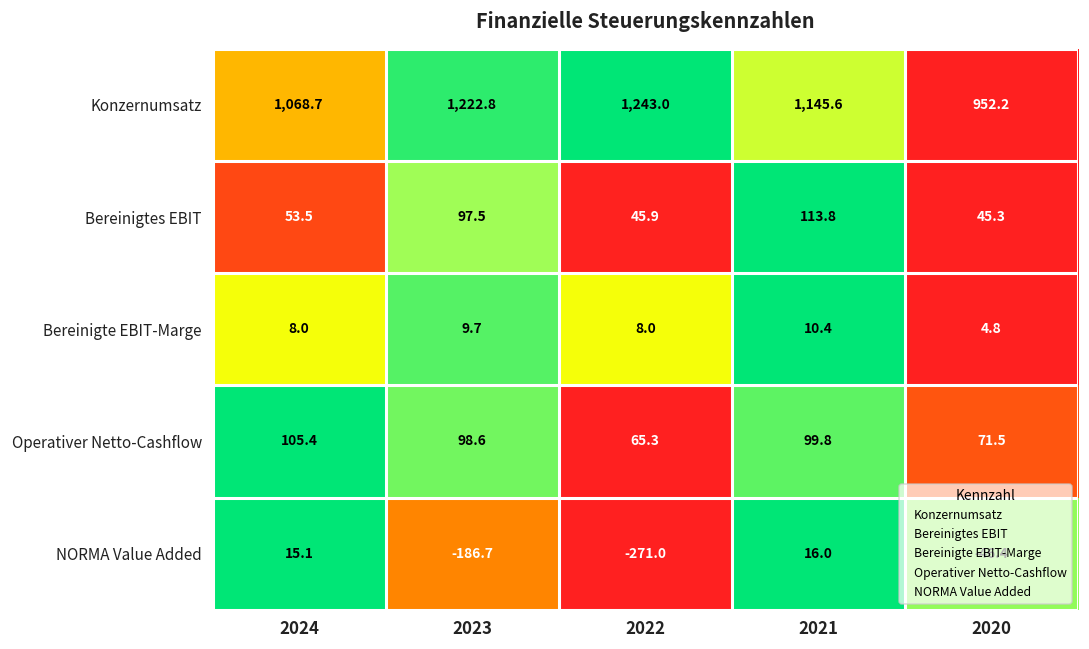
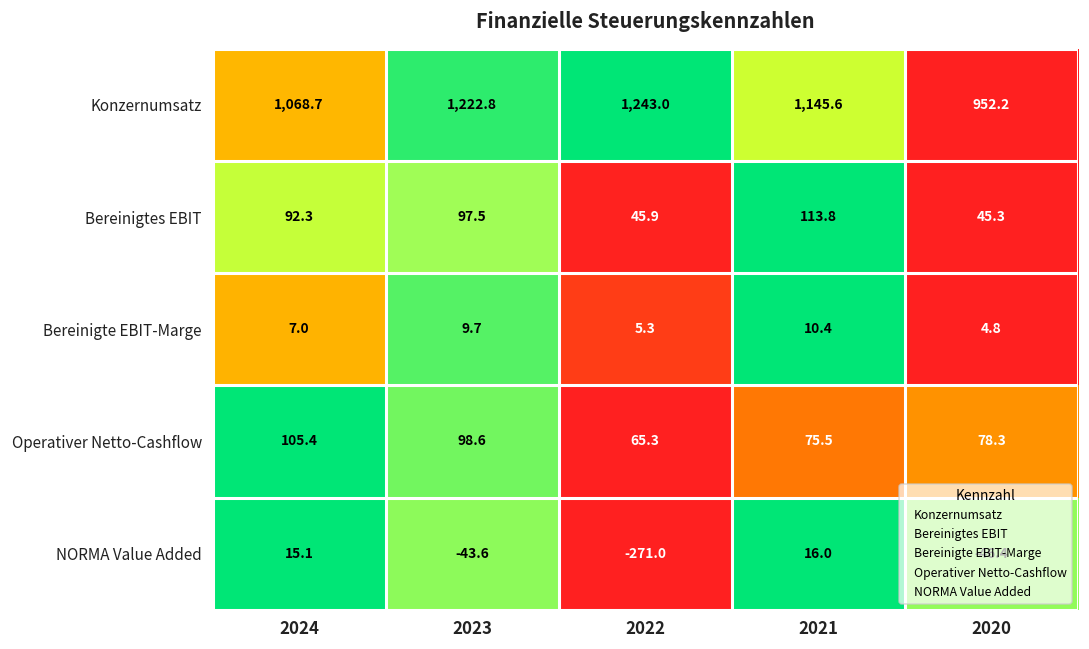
  {
    "Konzernumsatz": {
      "2024": "1,068.7",
      "2023": "1,222.8",
      "2022": "1,243.0",
      "2021": "1,145.6",
      "2020": "952.2"
    },
    "Bereinigtes EBIT": {
-     "2024": "53.5",
+     "2024": "92.3",
      "2023": "97.5",
      "2022": "45.9",
      "2021": "113.8",
      "2020": "45.3"
    },
    "Bereinigte EBIT-Marge": {
-     "2024": "8.0",
+     "2024": "7.0",
      "2023": "9.7",
-     "2022": "8.0",
+     "2022": "5.3",
      "2021": "10.4",
      "2020": "4.8"
    },
    "Operativer Netto-Cashflow": {
      "2024": "105.4",
      "2023": "98.6",
      "2022": "65.3",
-     "2021": "99.8",
-     "2020": "71.5"
+     "2021": "75.5",
+     "2020": "78.3"
    },
    "NORMA Value Added": {
      "2024": "15.1",
-     "2023": "-186.7",
+     "2023": "-43.6",
      "2022": "-271.0",
      "2021": "16.0"
    }
  }
